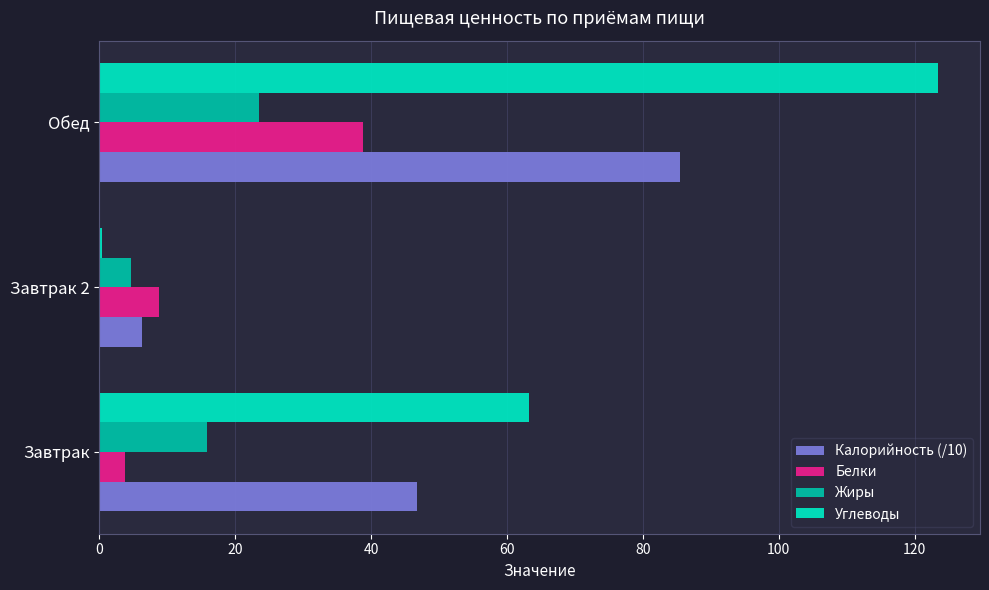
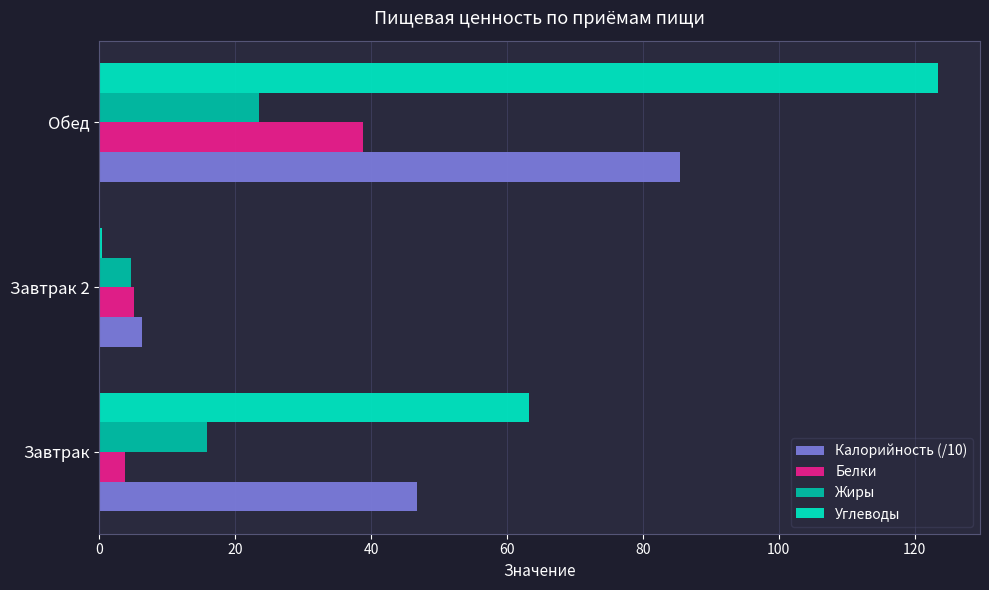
  {
    "Калорийность (/10)": {
      "Обед": 85,
      "Завтрак 2": 6,
      "Завтрак": 47
    },
    "Белки": {
      "Обед": 39,
-     "Завтрак 2": 9,
+     "Завтрак 2": 5,
      "Завтрак": 4
    }
  }
